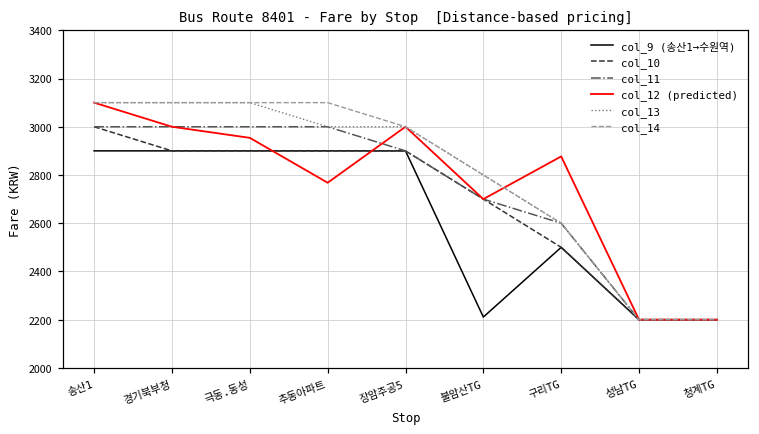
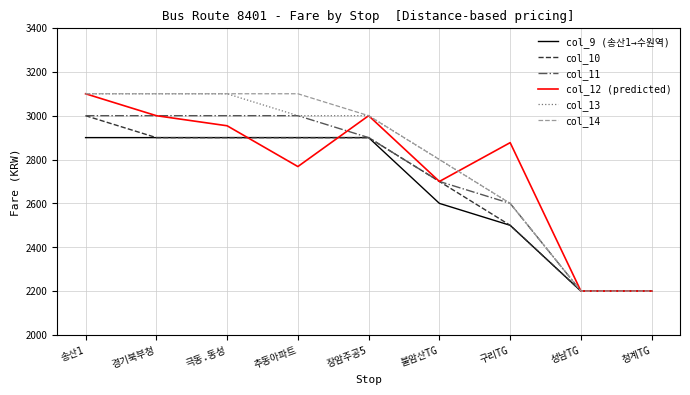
  {
    "col_9 (송산1→수원역)": {
      "송산1": 2900,
-     "불암산TG": 2210
+     "불암산TG": 2600
    },
    "col_12 (predicted)": {
      "극동.동성": 2950,
      "추동아파트": 2770,
      "구리TG": 2880
    }
  }
